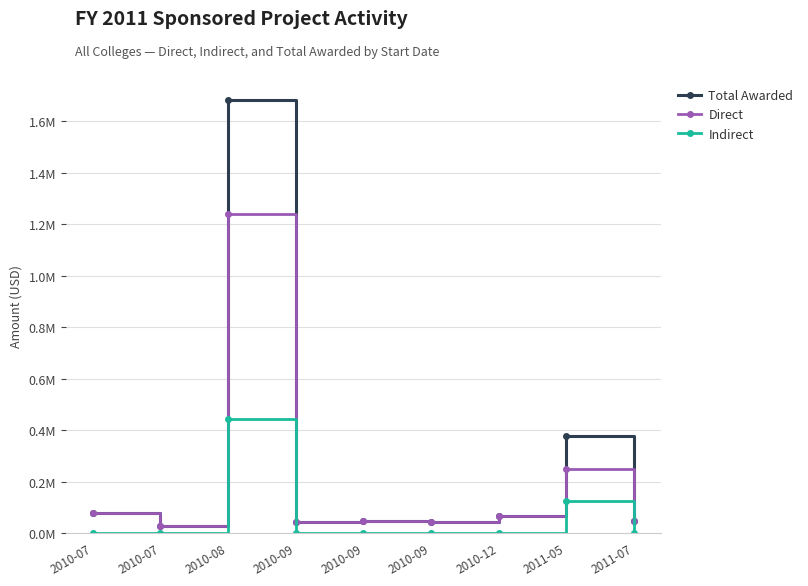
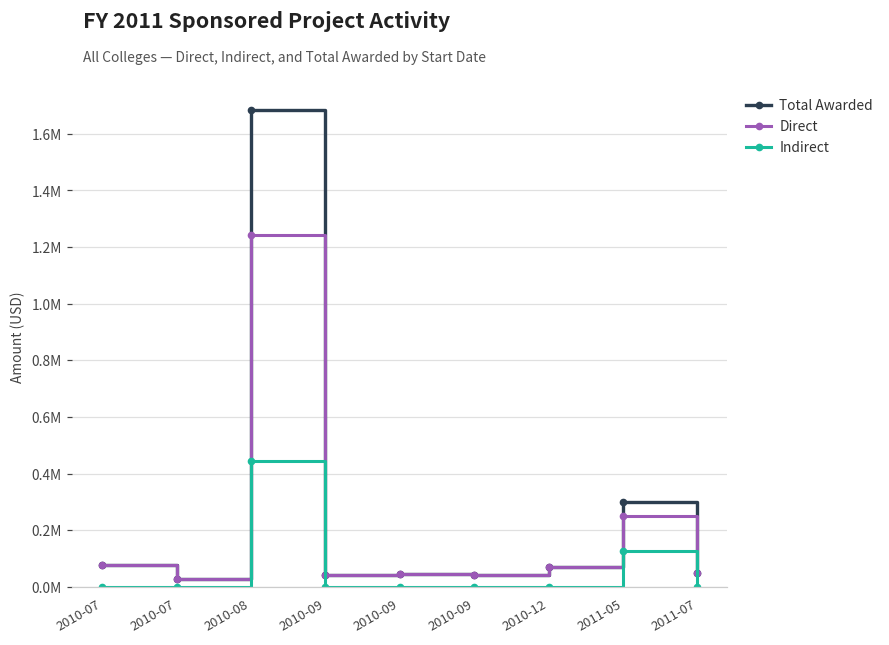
  {
    "Total Awarded": {
      "2010-08": 1680000,
-     "2011-05": 380000
+     "2011-05": 300000
    },
    "Direct": {
      "2010-08": 1240000,
      "2011-05": 250000
    },
    "Indirect": {
      "2010-08": 440000,
      "2010-12": 0,
      "2011-05": 130000,
      "2011-07": 0
    }
  }
